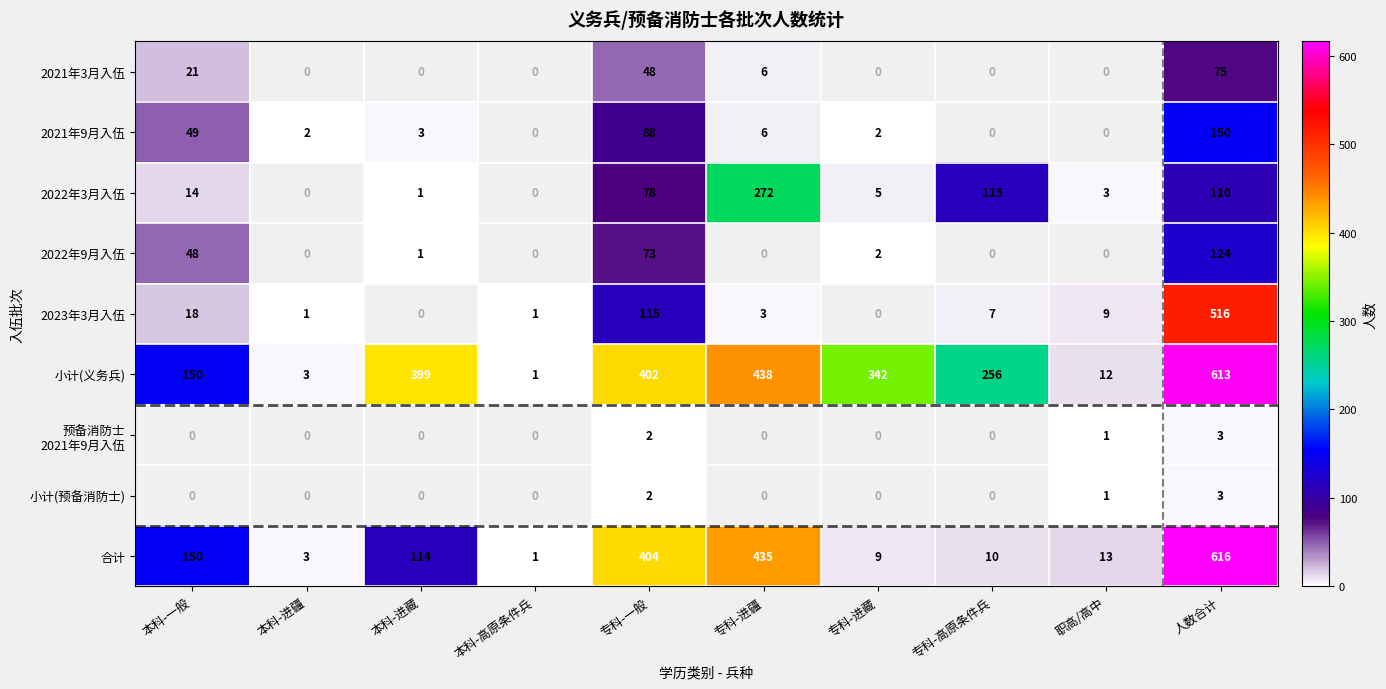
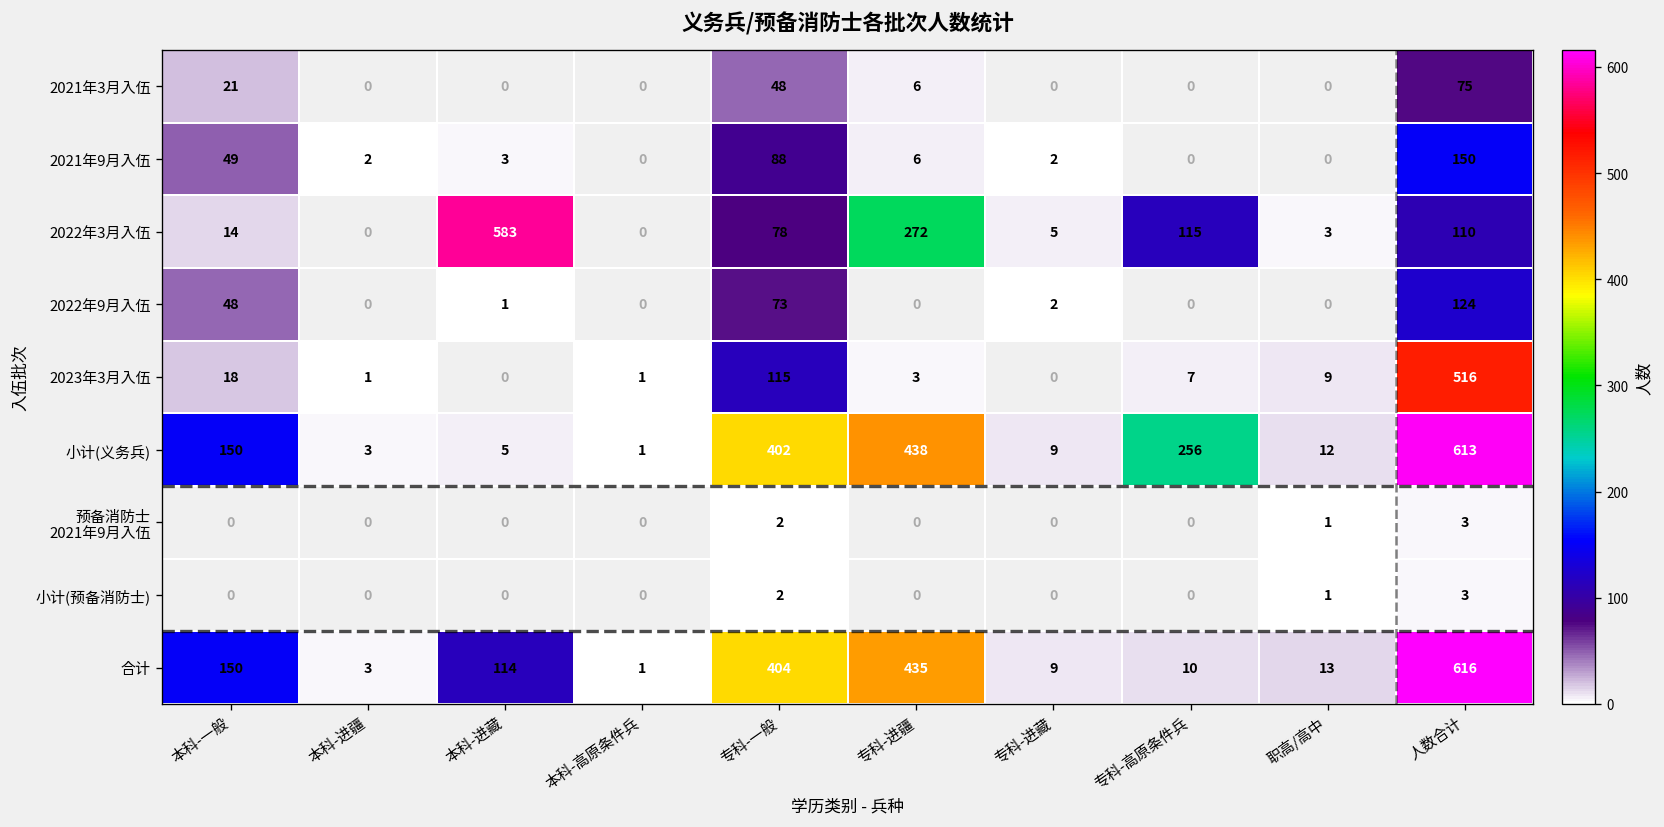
  {
    "2021年3月入伍": {
      "本科-一般": 21,
      "专科-一般": 48,
      "专科-进疆": 6,
      "人数合计": 75
    },
    "2021年9月入伍": {
      "本科-一般": 49,
      "本科-进疆": 2,
      "本科-进藏": 3,
      "专科-一般": 88,
      "专科-进疆": 6,
      "专科-进藏": 2,
      "人数合计": 150
    },
    "2022年3月入伍": {
      "本科-一般": 14,
-     "本科-进藏": 1,
+     "本科-进藏": 583,
      "专科-一般": 78,
      "专科-进疆": 272,
      "专科-进藏": 5,
      "专科-高原条件兵": 115,
      "职高/高中": 3,
      "人数合计": 110
    },
    "2022年9月入伍": {
      "本科-一般": 48,
      "本科-进藏": 1,
      "专科-一般": 73,
      "专科-进藏": 2,
      "人数合计": 124
    },
    "2023年3月入伍": {
      "本科-一般": 18,
      "本科-进疆": 1,
      "本科-高原条件兵": 1,
      "专科-一般": 115,
      "专科-进疆": 3,
      "专科-高原条件兵": 7,
      "职高/高中": 9,
      "人数合计": 516
    },
    "小计(义务兵)": {
      "本科-一般": 150,
      "本科-进疆": 3,
-     "本科-进藏": 399,
+     "本科-进藏": 5,
      "本科-高原条件兵": 1,
      "专科-一般": 402,
      "专科-进疆": 438,
-     "专科-进藏": 342,
+     "专科-进藏": 9,
      "专科-高原条件兵": 256,
      "职高/高中": 12,
      "人数合计": 613
    },
    "预备消防士 2021年9月入伍": {
      "专科-一般": 2,
      "职高/高中": 1,
      "人数合计": 3
    },
    "小计(预备消防士)": {
      "专科-一般": 2,
      "职高/高中": 1,
      "人数合计": 3
    },
    "合计": {
      "本科-一般": 150,
      "本科-进疆": 3,
      "本科-进藏": 114,
      "本科-高原条件兵": 1,
      "专科-一般": 404,
      "专科-进疆": 435,
      "专科-进藏": 9,
      "专科-高原条件兵": 10,
      "职高/高中": 13,
      "人数合计": 616
    }
  }
